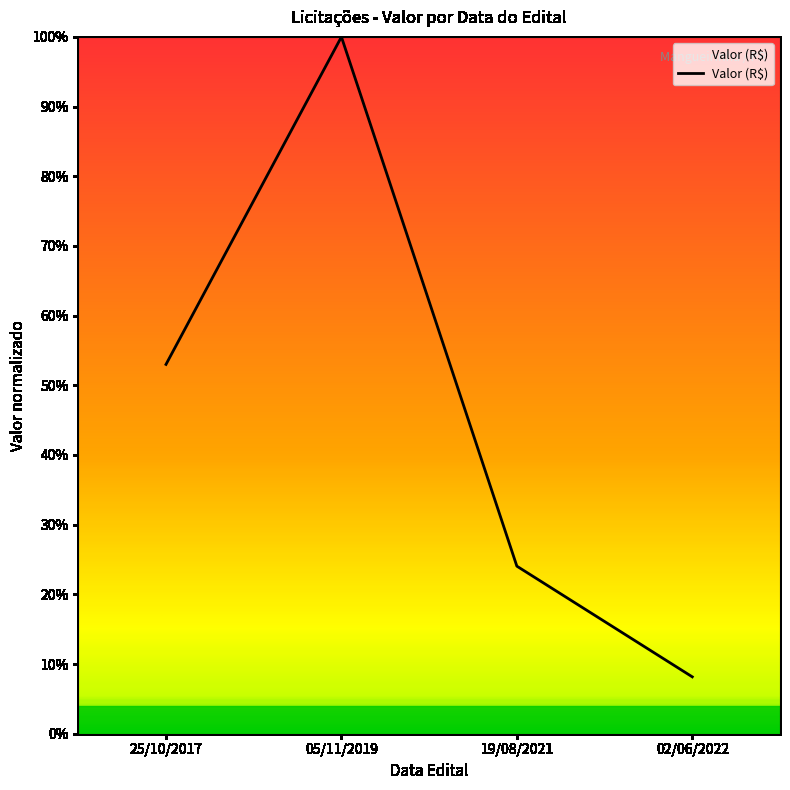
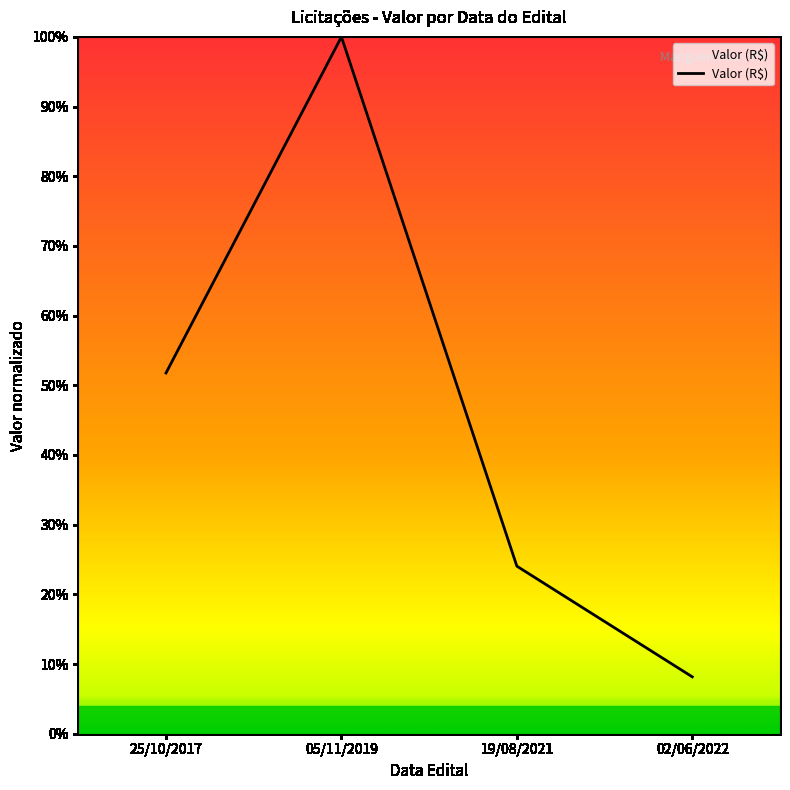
  {
-   "25/10/2017": "53%",
+   "25/10/2017": "52%",
    "05/11/2019": "100%",
    "19/08/2021": "24%",
    "02/06/2022": "8%"
  }
